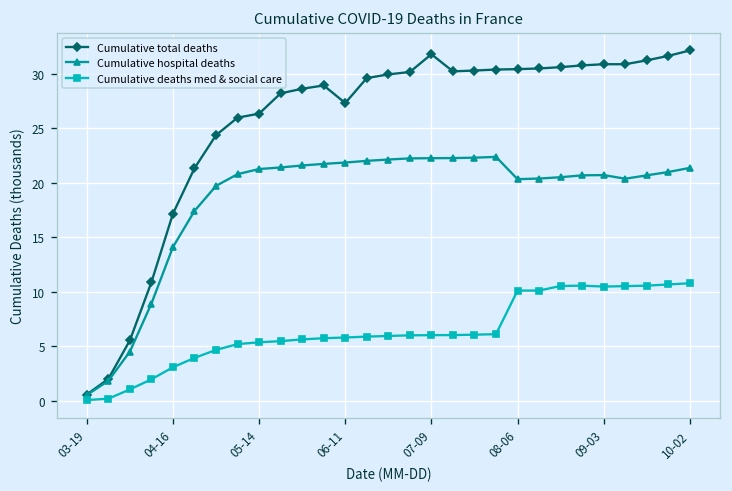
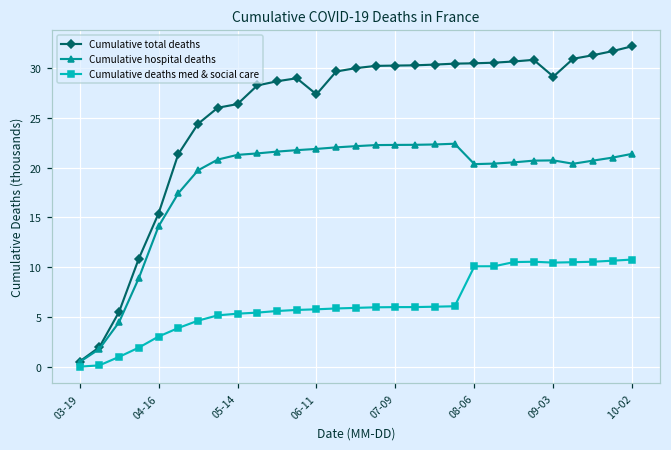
  {
    "Cumulative total deaths": {
-     "04-16": 17,
+     "04-16": 15,
      "05-14": 26,
      "06-11": 27,
-     "07-09": 32,
+     "07-09": 30,
      "08-06": 30,
-     "09-03": 31,
+     "09-03": 29,
      "10-02": 32
    }
  }
